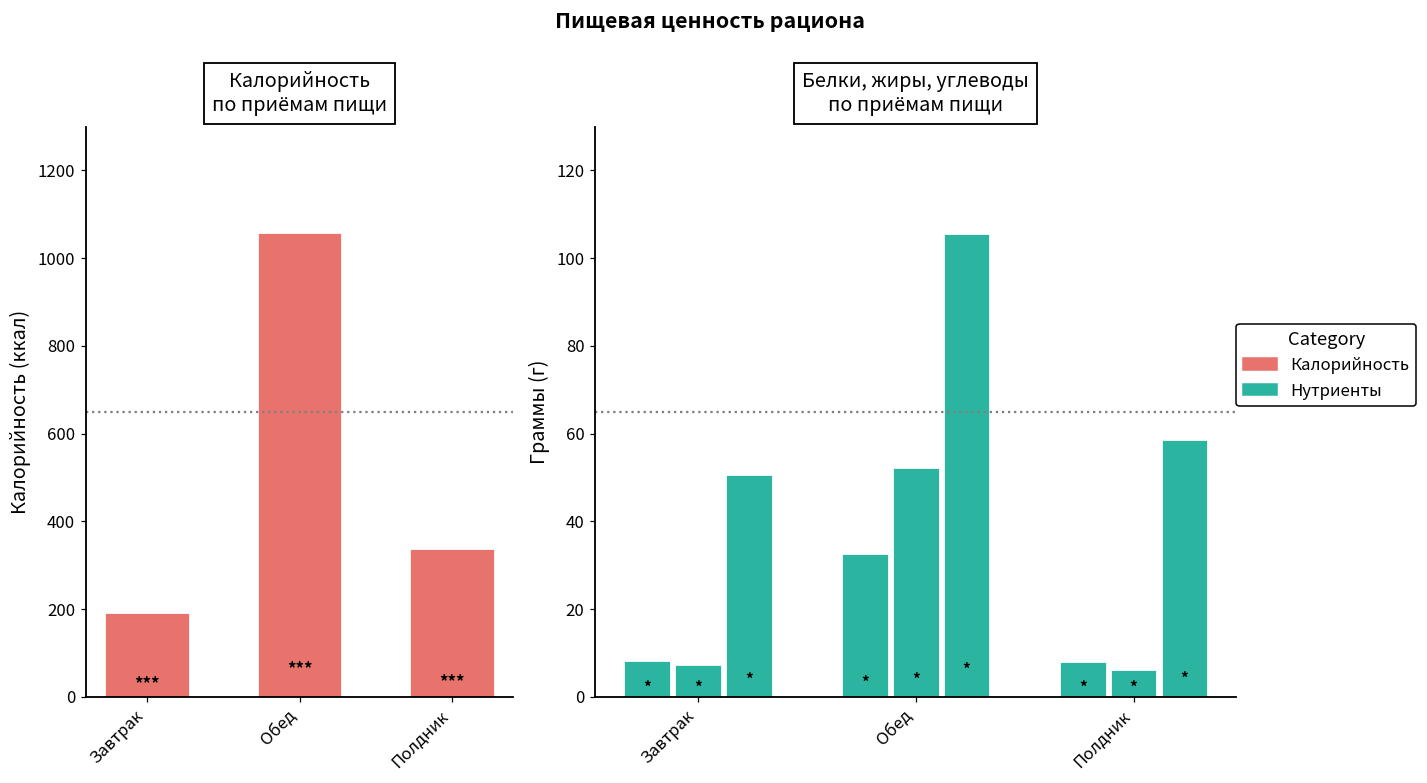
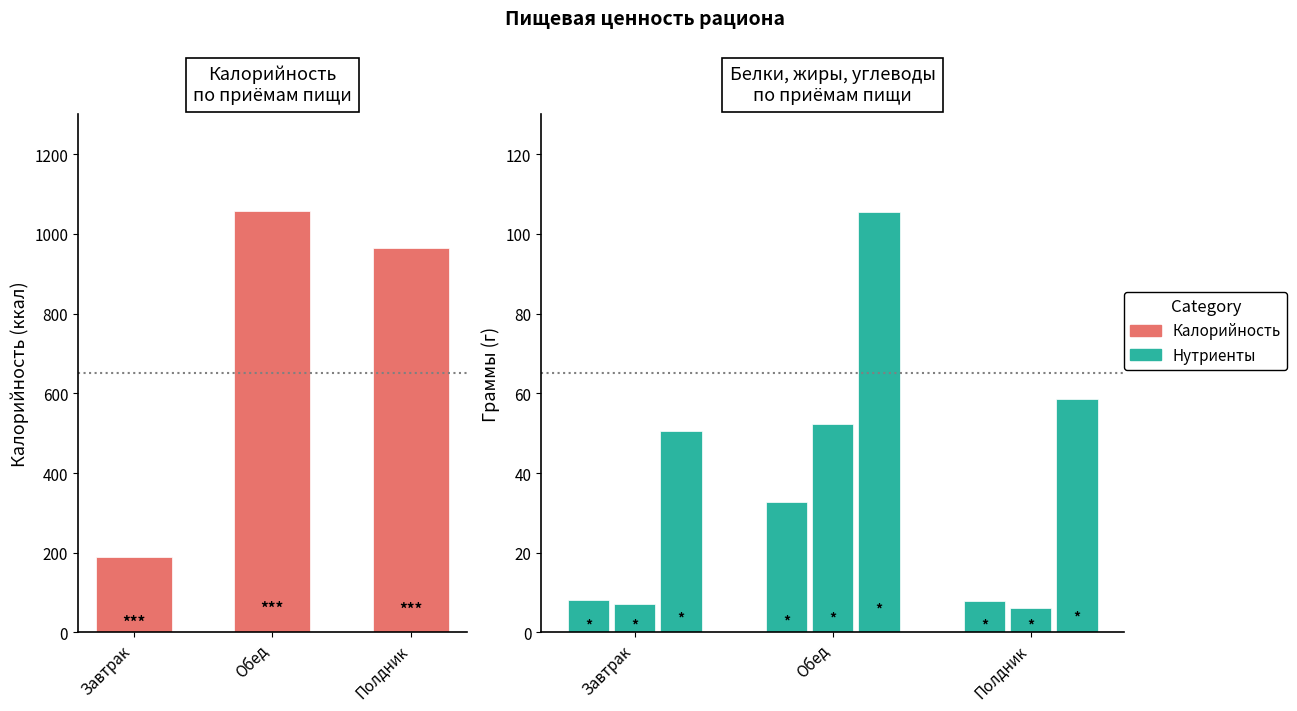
  {
    "Калорийность по приёмам пищи": {
      "Завтрак": 190,
      "Обед": 1060,
-     "Полдник": 340
+     "Полдник": 960
    }
  }
